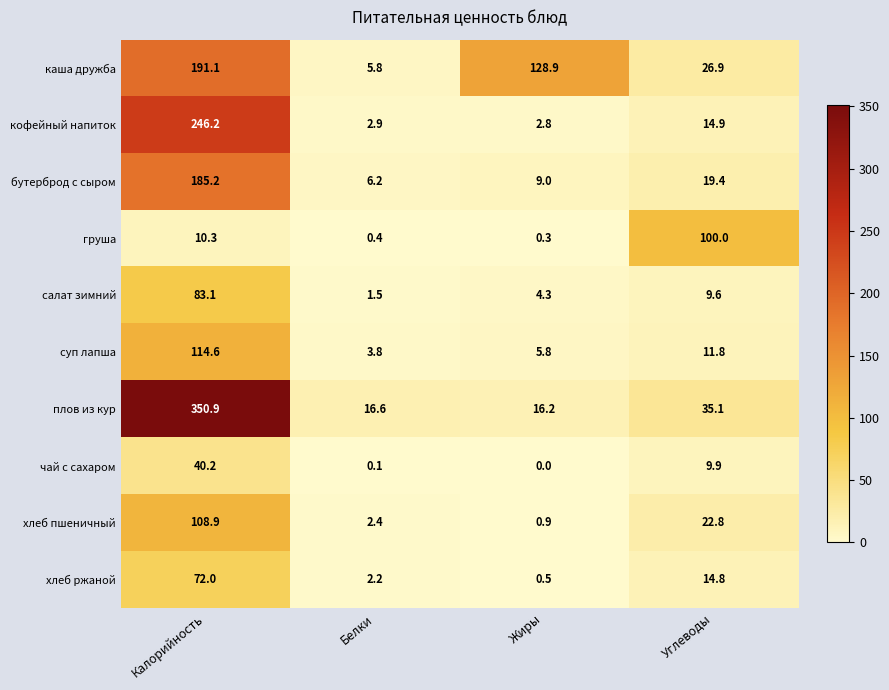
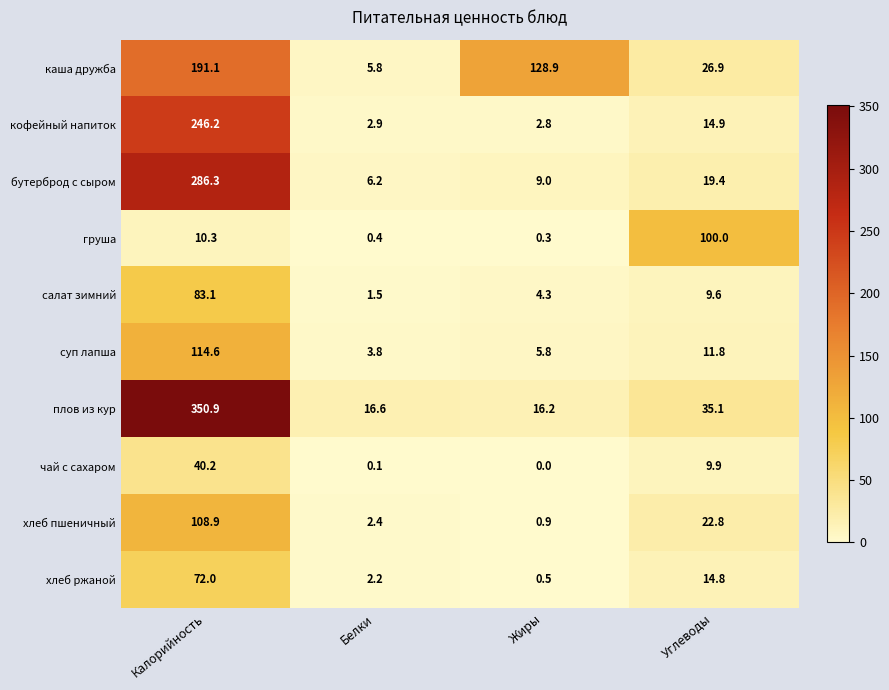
  {
    "каша дружба": {
      "Калорийность": 191.1,
      "Белки": 5.8,
      "Жиры": 128.9,
      "Углеводы": 26.9
    },
    "кофейный напиток": {
      "Калорийность": 246.2,
      "Белки": 2.9,
      "Жиры": 2.8,
      "Углеводы": 14.9
    },
    "бутерброд с сыром": {
-     "Калорийность": 185.2,
+     "Калорийность": 286.3,
      "Белки": 6.2,
      "Жиры": 9.0,
      "Углеводы": 19.4
    },
    "груша": {
      "Калорийность": 10.3,
      "Белки": 0.4,
      "Жиры": 0.3,
      "Углеводы": 100.0
    },
    "салат зимний": {
      "Калорийность": 83.1,
      "Белки": 1.5,
      "Жиры": 4.3,
      "Углеводы": 9.6
    },
    "суп лапша": {
      "Калорийность": 114.6,
      "Белки": 3.8,
      "Жиры": 5.8,
      "Углеводы": 11.8
    },
    "плов из кур": {
      "Калорийность": 350.9,
      "Белки": 16.6,
      "Жиры": 16.2,
      "Углеводы": 35.1
    },
    "чай с сахаром": {
      "Калорийность": 40.2,
      "Белки": 0.1,
      "Жиры": 0.0,
      "Углеводы": 9.9
    },
    "хлеб пшеничный": {
      "Калорийность": 108.9,
      "Белки": 2.4,
      "Жиры": 0.9,
      "Углеводы": 22.8
    },
    "хлеб ржаной": {
      "Калорийность": 72.0,
      "Белки": 2.2,
      "Жиры": 0.5,
      "Углеводы": 14.8
    }
  }
